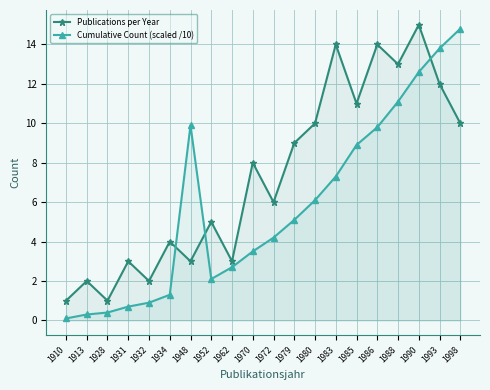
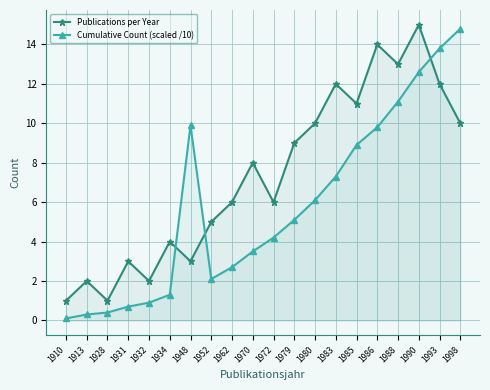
  {
    "Publications per Year": {
      "1910": 1,
      "1913": 2,
      "1928": 1,
      "1931": 3,
      "1932": 2,
      "1934": 4,
      "1948": 3,
      "1952": 5,
-     "1962": 3,
+     "1962": 6,
      "1970": 8,
      "1972": 6,
      "1979": 9,
      "1980": 10,
-     "1983": 14,
+     "1983": 12,
      "1985": 11,
      "1986": 14,
      "1988": 13,
      "1990": 15,
      "1993": 12,
      "1998": 10
    },
    "Cumulative Count (scaled /10)": {
      "1910": 0,
      "1913": 0.3,
      "1928": 0.4,
      "1931": 0.7,
      "1932": 1,
      "1934": 1.3,
      "1948": 10,
      "1952": 2,
      "1962": 2.7,
      "1970": 3.5,
      "1972": 4.2,
      "1979": 5,
      "1980": 6,
      "1983": 7.3,
      "1985": 9,
      "1986": 9.8,
      "1988": 11,
      "1990": 12.6,
      "1993": 13.8,
      "1998": 14.8
    }
  }
